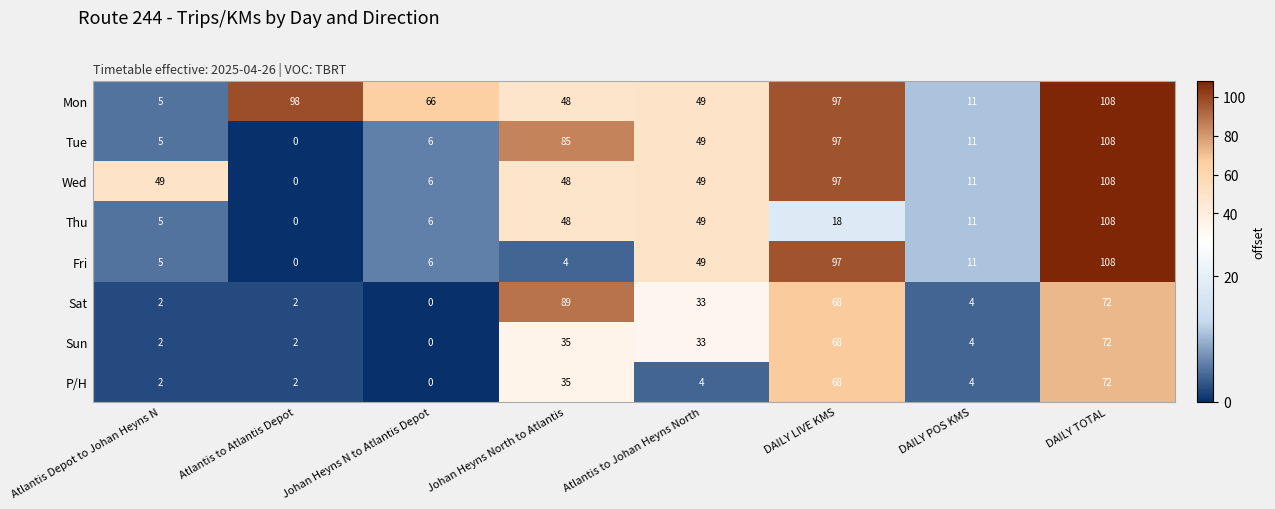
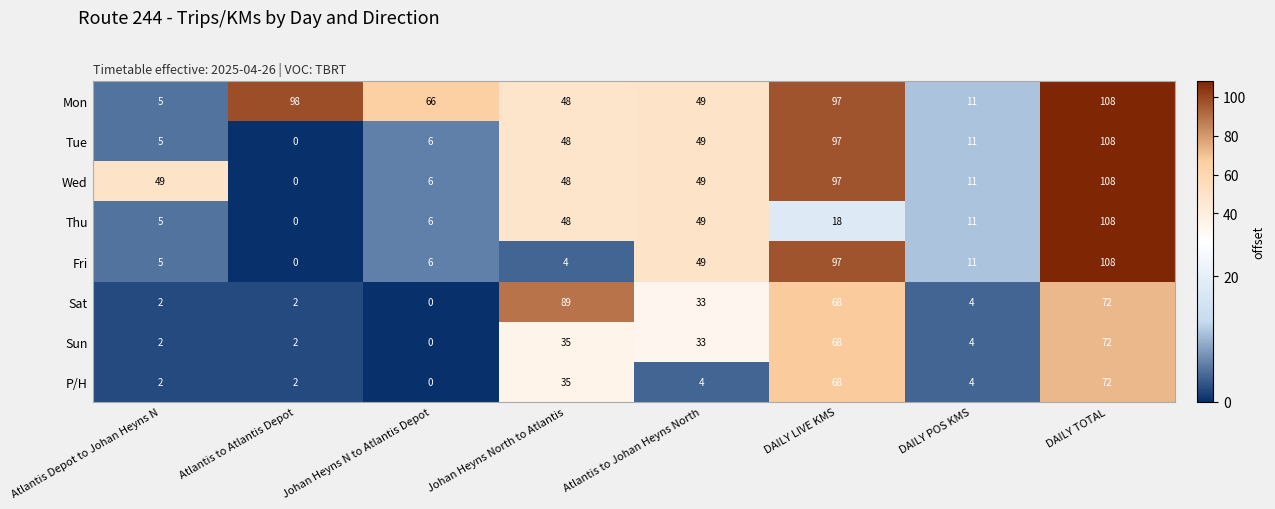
  {
    "Mon": {
      "Atlantis Depot to Johan Heyns N": 5,
      "Atlantis to Atlantis Depot": 98,
      "Johan Heyns N to Atlantis Depot": 66,
      "Johan Heyns North to Atlantis": 48,
      "Atlantis to Johan Heyns North": 49,
      "DAILY LIVE KMS": 97,
      "DAILY POS KMS": 11,
      "DAILY TOTAL": 108
    },
    "Tue": {
      "Atlantis Depot to Johan Heyns N": 5,
      "Atlantis to Atlantis Depot": 0,
      "Johan Heyns N to Atlantis Depot": 6,
-     "Johan Heyns North to Atlantis": 85,
+     "Johan Heyns North to Atlantis": 48,
      "Atlantis to Johan Heyns North": 49,
      "DAILY LIVE KMS": 97,
      "DAILY POS KMS": 11,
      "DAILY TOTAL": 108
    },
    "Wed": {
      "Atlantis Depot to Johan Heyns N": 49,
      "Atlantis to Atlantis Depot": 0,
      "Johan Heyns N to Atlantis Depot": 6,
      "Johan Heyns North to Atlantis": 48,
      "Atlantis to Johan Heyns North": 49,
      "DAILY LIVE KMS": 97,
      "DAILY POS KMS": 11,
      "DAILY TOTAL": 108
    },
    "Thu": {
      "Atlantis Depot to Johan Heyns N": 5,
      "Atlantis to Atlantis Depot": 0,
      "Johan Heyns N to Atlantis Depot": 6,
      "Johan Heyns North to Atlantis": 48,
      "Atlantis to Johan Heyns North": 49,
      "DAILY LIVE KMS": 18,
      "DAILY POS KMS": 11,
      "DAILY TOTAL": 108
    },
    "Fri": {
      "Atlantis Depot to Johan Heyns N": 5,
      "Atlantis to Atlantis Depot": 0,
      "Johan Heyns N to Atlantis Depot": 6,
      "Johan Heyns North to Atlantis": 4,
      "Atlantis to Johan Heyns North": 49,
      "DAILY LIVE KMS": 97,
      "DAILY POS KMS": 11,
      "DAILY TOTAL": 108
    },
    "Sat": {
      "Atlantis Depot to Johan Heyns N": 2,
      "Atlantis to Atlantis Depot": 2,
      "Johan Heyns N to Atlantis Depot": 0,
      "Johan Heyns North to Atlantis": 89,
      "Atlantis to Johan Heyns North": 33,
      "DAILY LIVE KMS": 68,
      "DAILY POS KMS": 4,
      "DAILY TOTAL": 72
    },
    "Sun": {
      "Atlantis Depot to Johan Heyns N": 2,
      "Atlantis to Atlantis Depot": 2,
      "Johan Heyns N to Atlantis Depot": 0,
      "Johan Heyns North to Atlantis": 35,
      "Atlantis to Johan Heyns North": 33,
      "DAILY LIVE KMS": 68,
      "DAILY POS KMS": 4,
      "DAILY TOTAL": 72
    },
    "P/H": {
      "Atlantis Depot to Johan Heyns N": 2,
      "Atlantis to Atlantis Depot": 2,
      "Johan Heyns N to Atlantis Depot": 0,
      "Johan Heyns North to Atlantis": 35,
      "Atlantis to Johan Heyns North": 4,
      "DAILY LIVE KMS": 68,
      "DAILY POS KMS": 4,
      "DAILY TOTAL": 72
    }
  }
